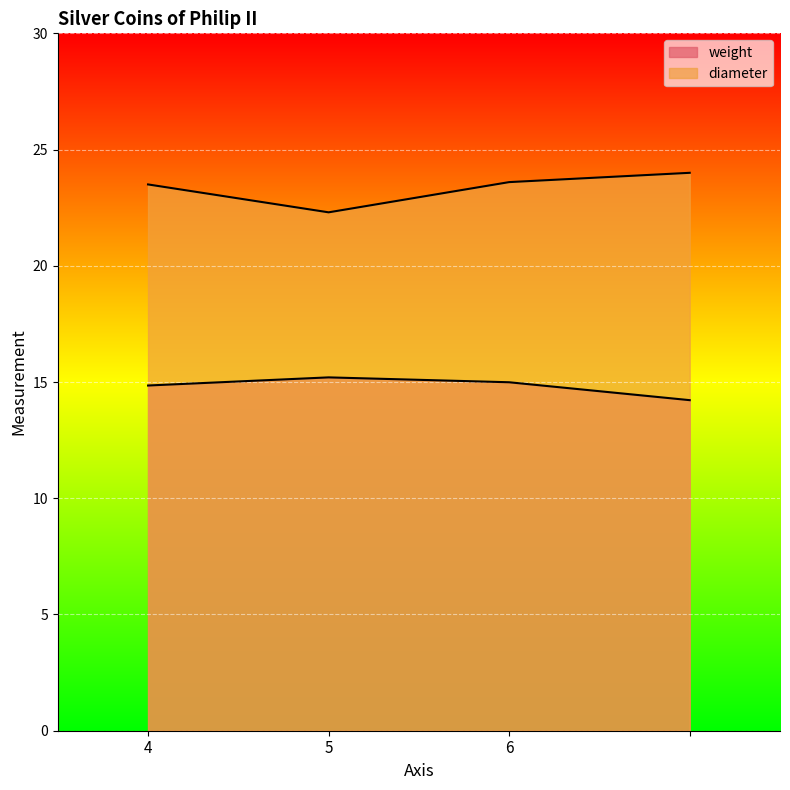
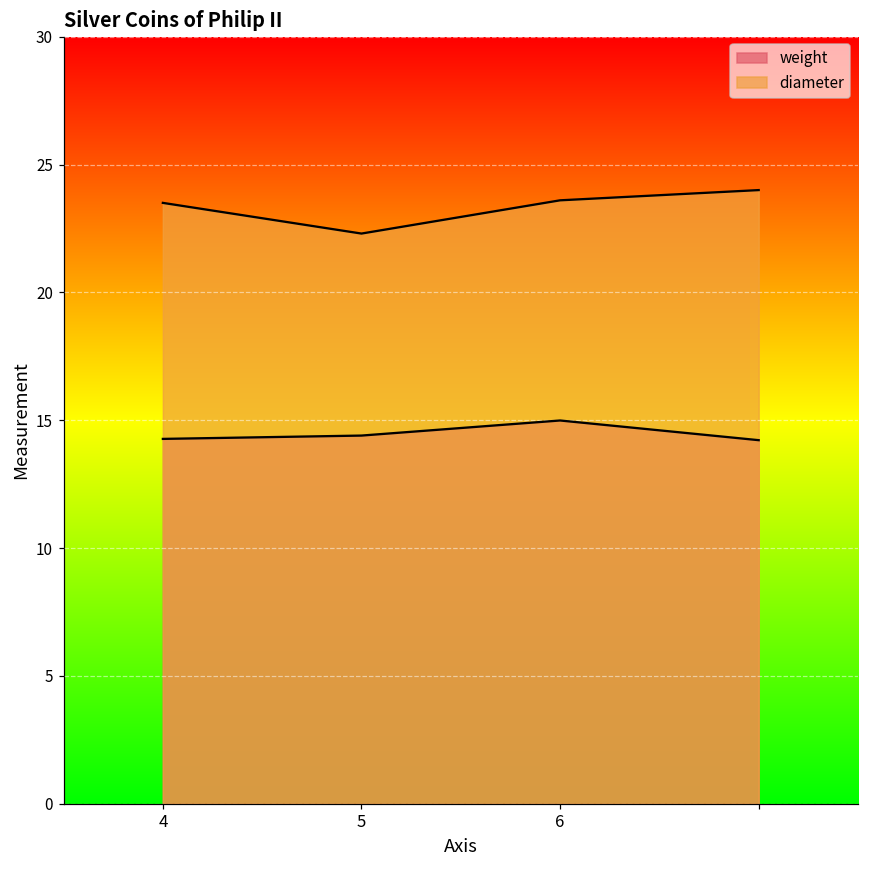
  {
    "weight": {
-     "4": 14.9,
-     "5": 15.2,
+     "4": 14.3,
+     "5": 14.4,
      "6": 15.0
    },
    "diameter": {
      "4": 23.5,
      "5": 22.3,
      "6": 23.6
    }
  }
